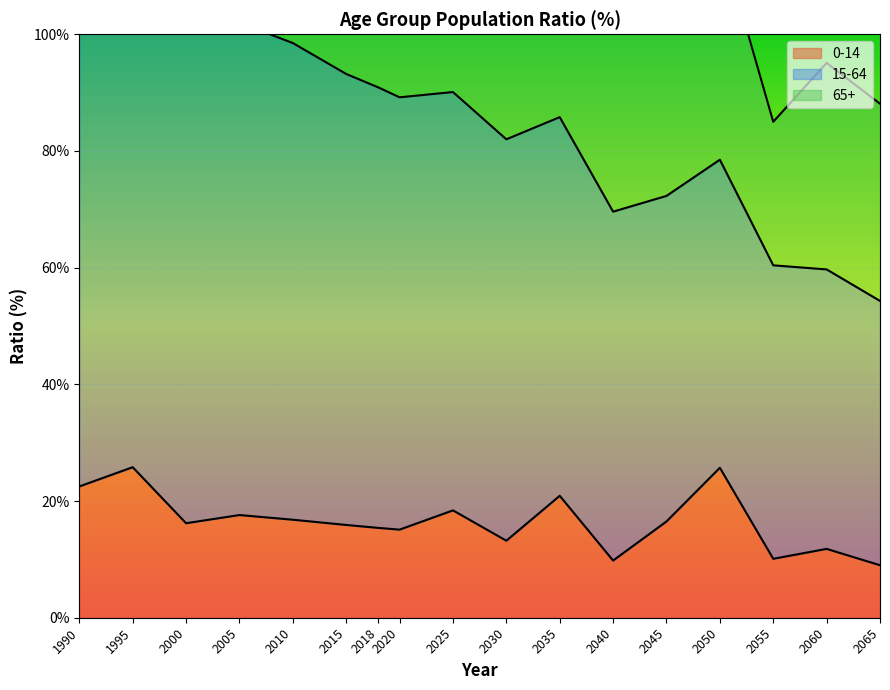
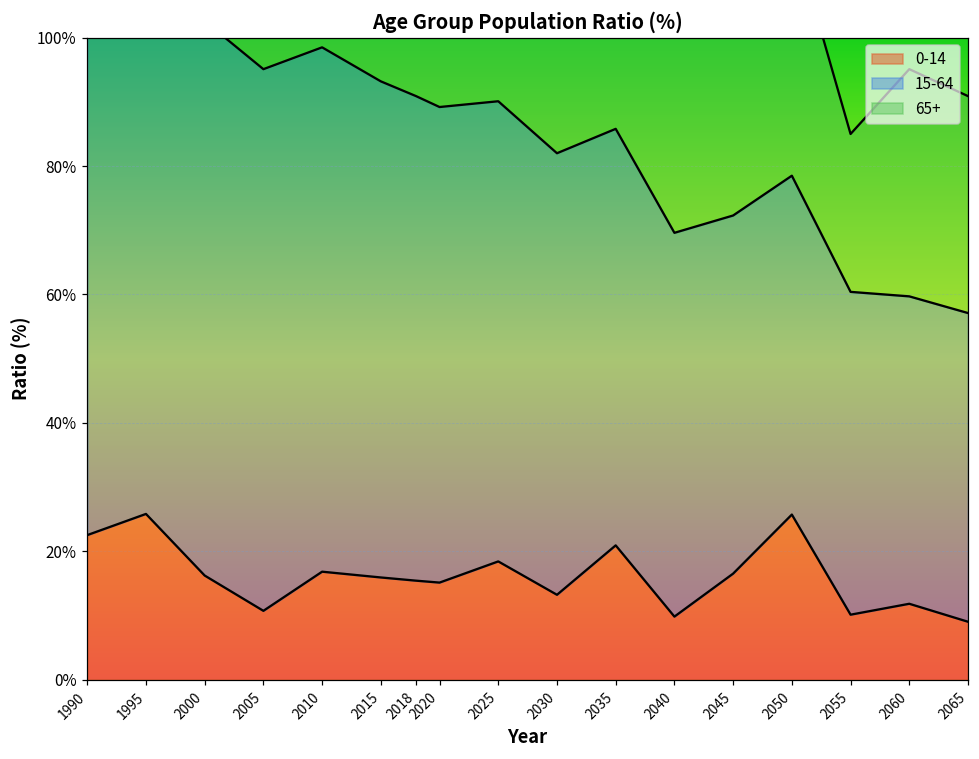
  {
    "0-14": {
      "1990": "23%",
      "1995": "26%",
      "2000": "16%",
-     "2005": "18%",
+     "2005": "11%",
      "2010": "17%",
      "2015": "16%",
      "2018": "15%",
      "2020": "15%",
      "2025": "18%",
      "2030": "13%",
      "2035": "21%",
      "2040": "10%",
      "2045": "17%",
      "2050": "26%",
      "2055": "10%",
      "2060": "12%",
      "2065": "9%"
    },
    "15-64": {
      "2010": "82%",
      "2015": "77%",
      "2018": "76%",
      "2020": "74%",
      "2025": "72%",
      "2030": "69%",
      "2035": "65%",
      "2040": "60%",
      "2045": "56%",
      "2050": "53%",
      "2055": "50%",
      "2060": "48%",
-     "2065": "45%"
+     "2065": "48%"
    },
    "65+": {
      "2055": "25%",
      "2065": "34%"
    }
  }
